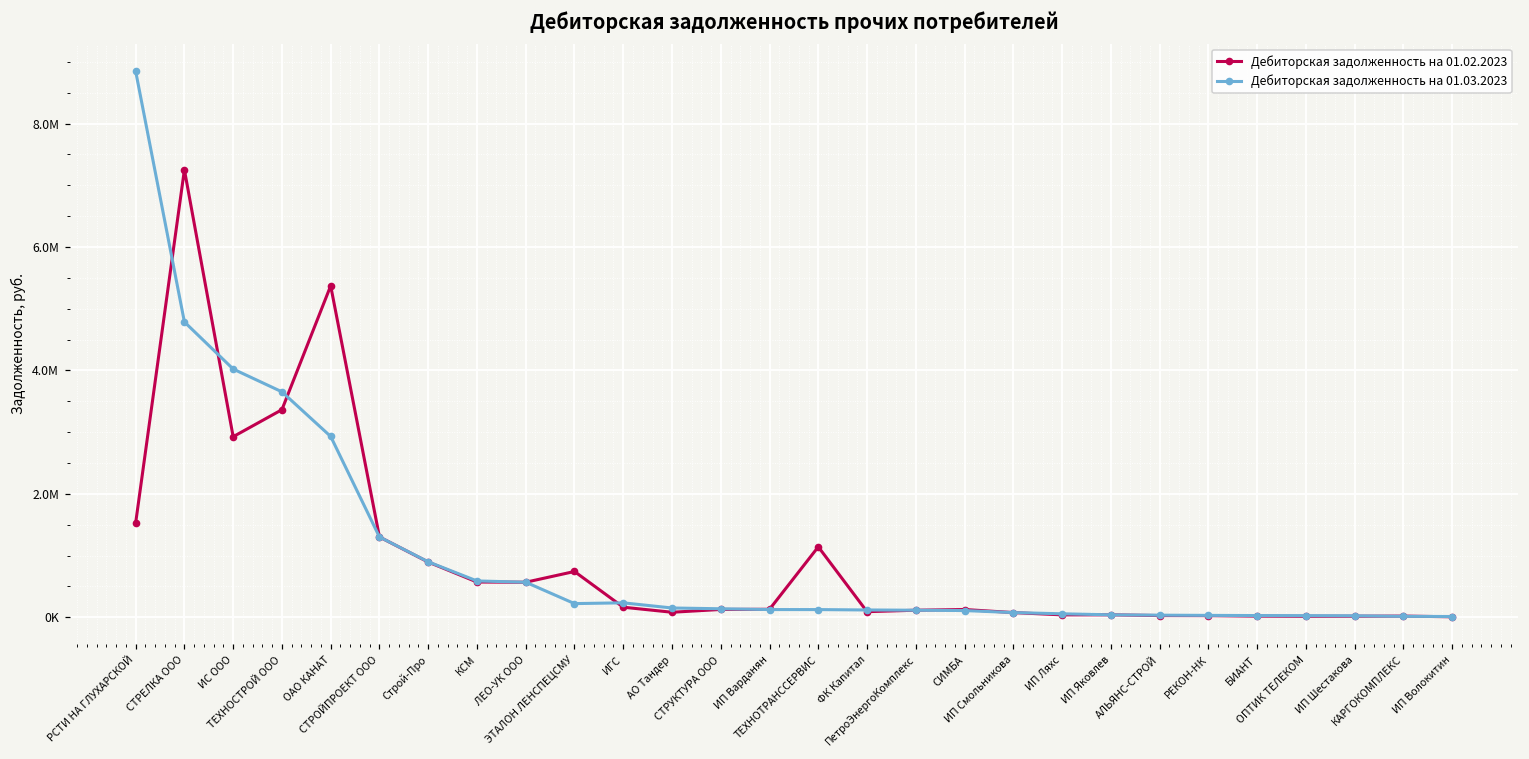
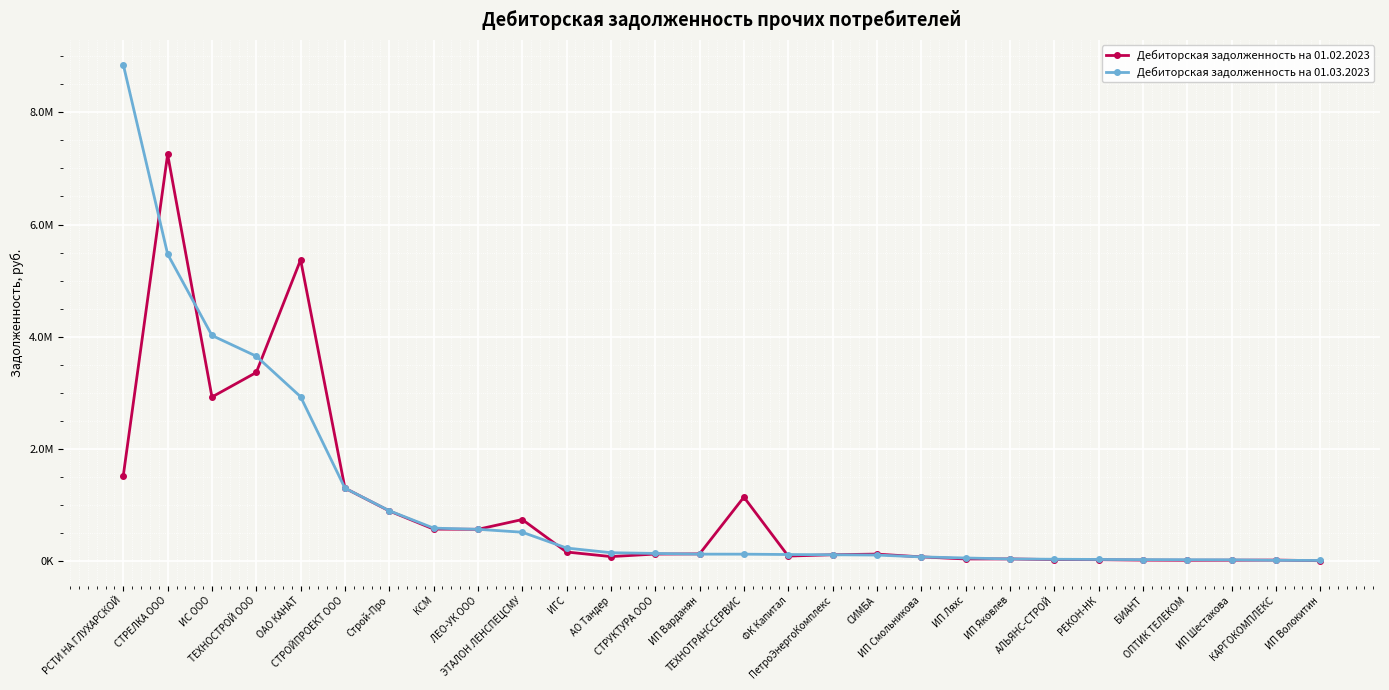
  {
    "Дебиторская задолженность на 01.02.2023": {
      "РСТИ НА ГЛУХАРСКОЙ": 1500000,
      "СТРЕЛКА ООО": 7300000,
      "ИС ООО": 2900000,
      "ТЕХНОСТРОЙ ООО": 3400000,
      "ОАО КАНАТ": 5400000,
      "ЭТАЛОН ЛЕНСПЕЦСМУ": 700000,
      "ИГС": 200000,
      "АО Тандер": 100000,
      "ТЕХНОТРАНССЕРВИС": 1100000
    },
    "Дебиторская задолженность на 01.03.2023": {
      "РСТИ НА ГЛУХАРСКОЙ": 8800000,
-     "СТРЕЛКА ООО": 4800000,
+     "СТРЕЛКА ООО": 5500000,
      "ИС ООО": 4000000,
      "ТЕХНОСТРОЙ ООО": 3700000,
      "ОАО КАНАТ": 2900000,
-     "ЭТАЛОН ЛЕНСПЕЦСМУ": 200000,
+     "ЭТАЛОН ЛЕНСПЕЦСМУ": 500000,
      "ИГС": 200000,
      "АО Тандер": 200000,
      "ТЕХНОТРАНССЕРВИС": 100000
    }
  }
